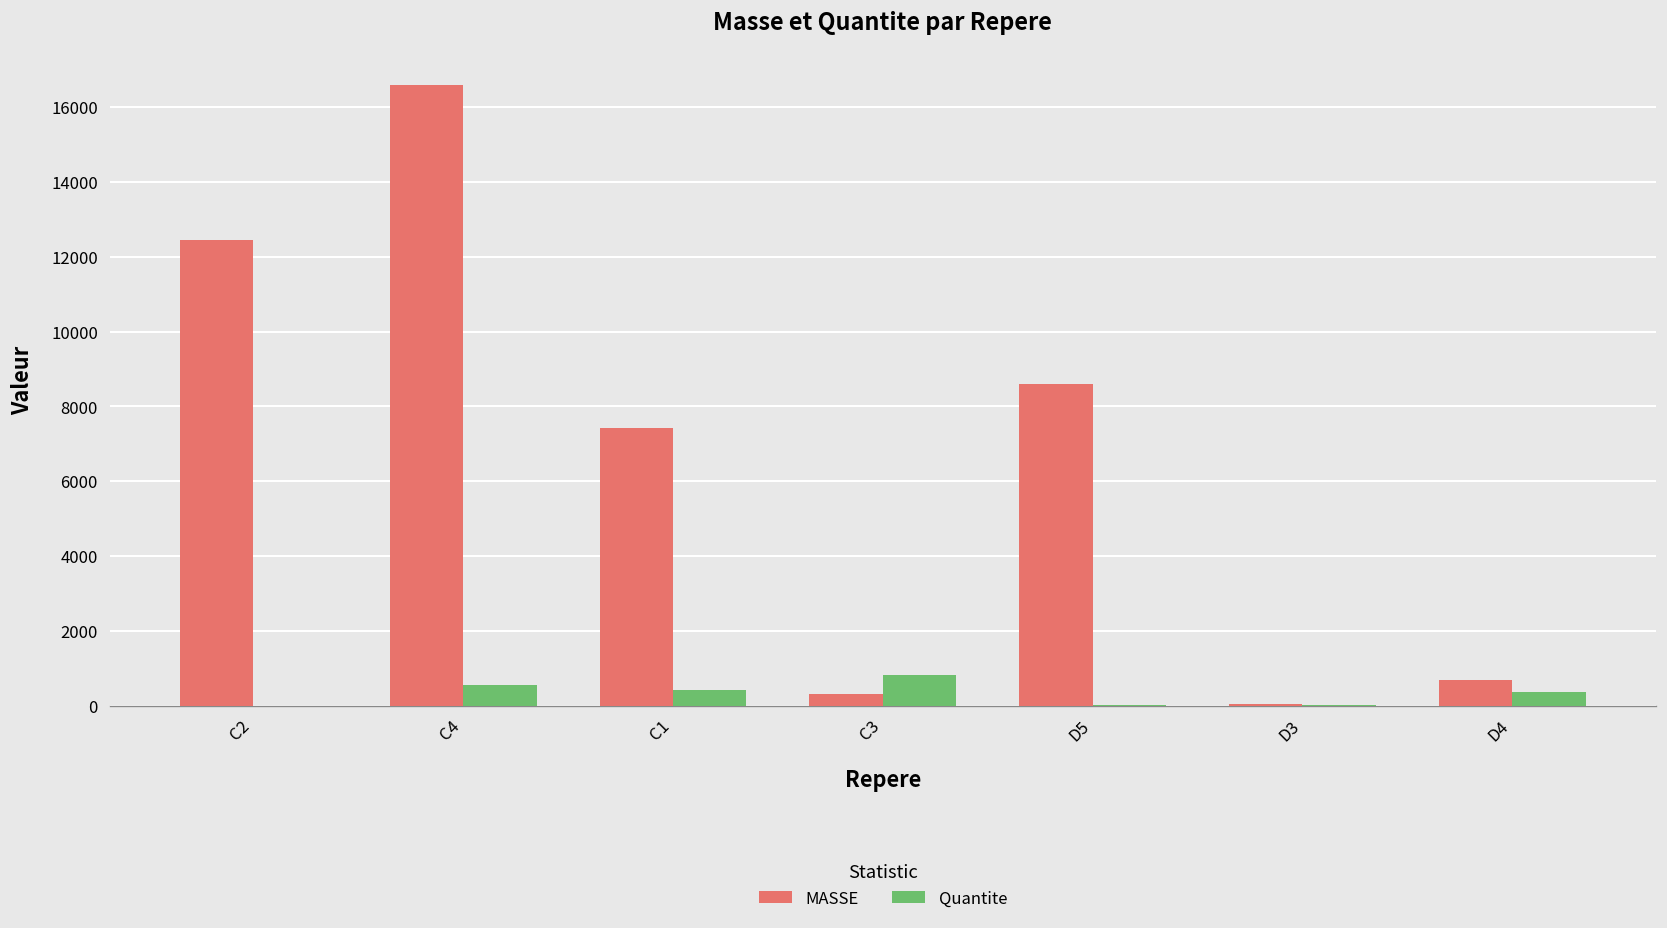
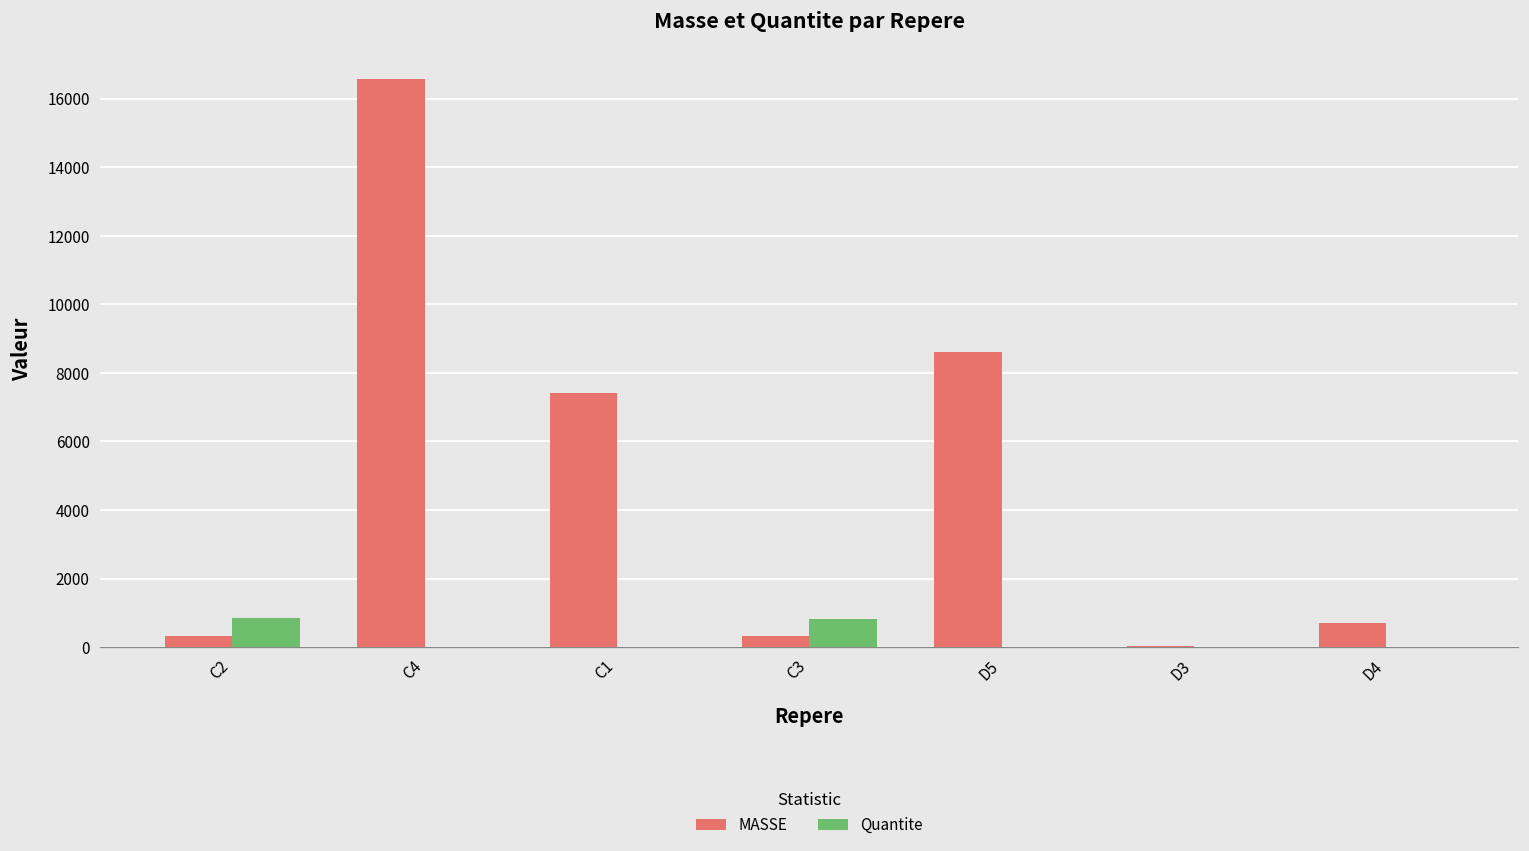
  {
    "MASSE": {
-     "C2": 12400,
+     "C2": 300,
      "C4": 16600,
      "C1": 7400,
      "C3": 300,
      "D5": 8600,
      "D4": 700
    },
    "Quantite": {
-     "C2": 0,
-     "C4": 500,
-     "C1": 400,
+     "C2": 800,
+     "C4": 0,
+     "C1": 0,
      "C3": 800,
-     "D4": 400
+     "D4": 0
    }
  }
